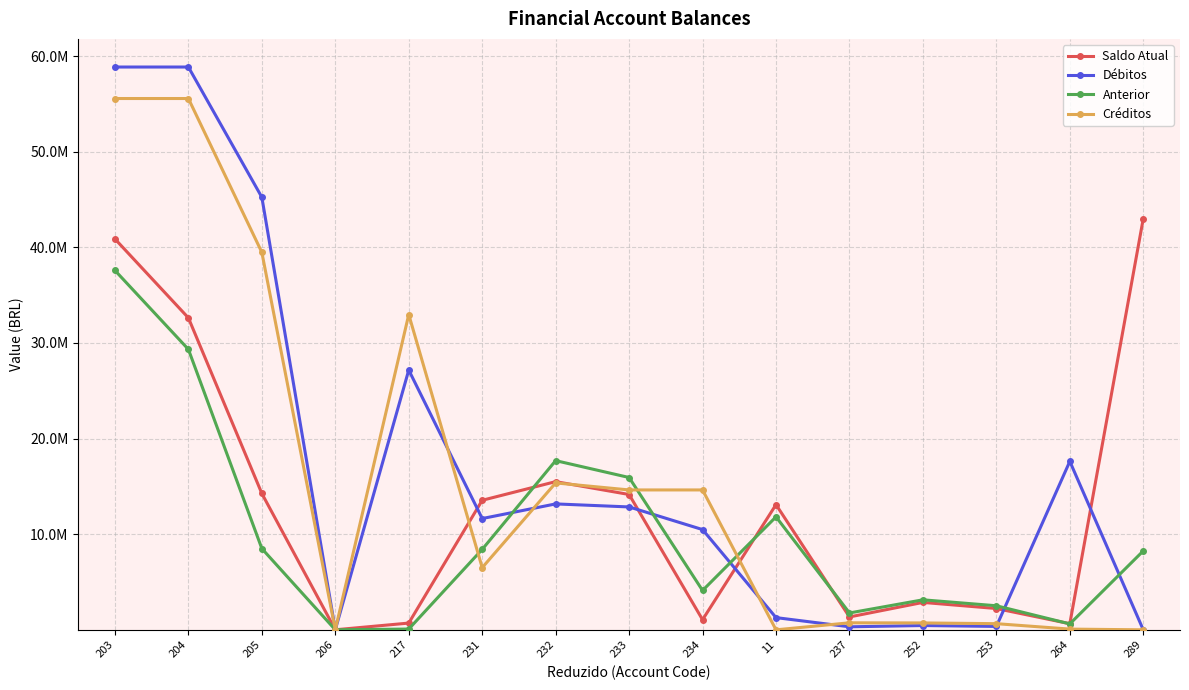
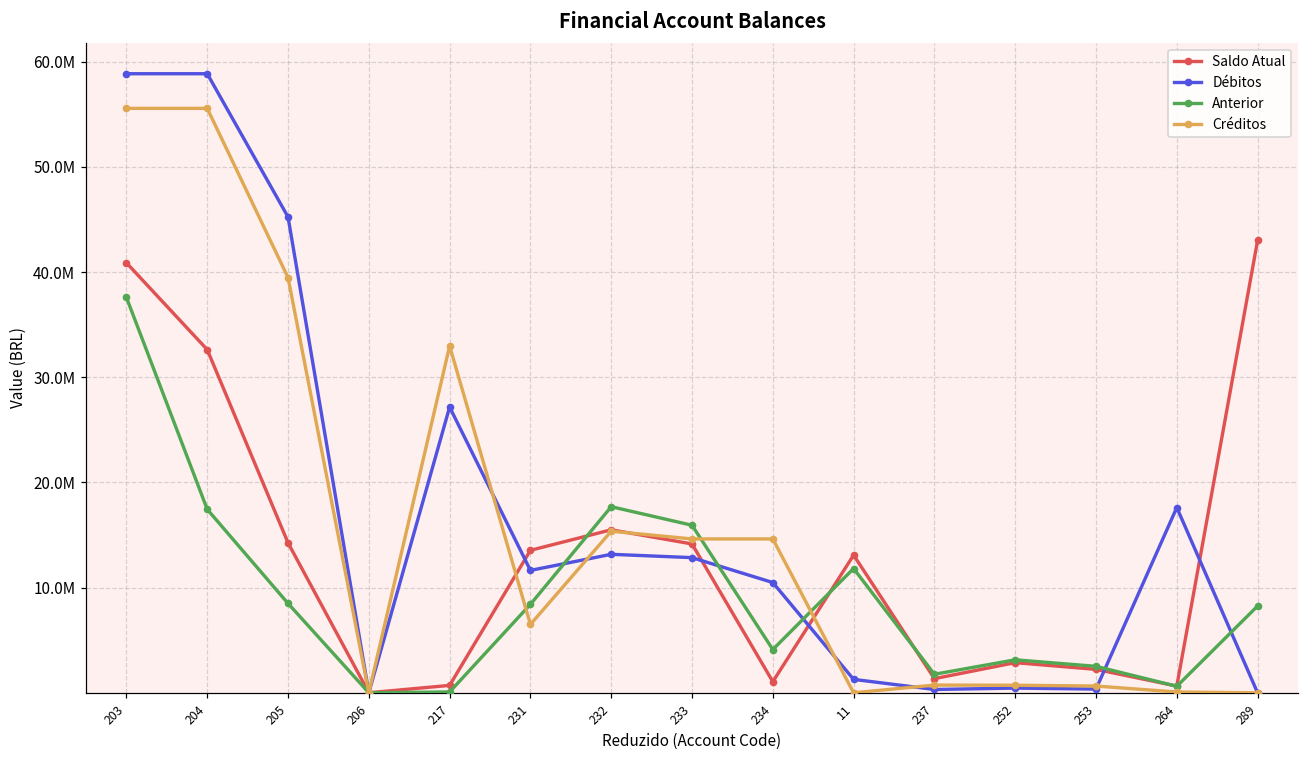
  {
    "Saldo Atual": {
      "203": 41000000,
      "204": 33000000,
      "205": 14000000,
      "217": 1000000,
      "231": 14000000,
      "233": 14000000,
      "234": 1000000,
      "11": 13000000,
      "237": 1000000,
      "252": 3000000,
      "253": 2000000,
      "289": 43000000
    },
    "Débitos": {
      "203": 59000000,
      "204": 59000000,
      "205": 45000000,
      "217": 27000000,
      "231": 12000000,
      "232": 13000000,
      "233": 13000000,
      "234": 10000000,
      "11": 1000000,
      "237": 0,
      "252": 0,
      "253": 0,
      "264": 18000000
    },
    "Anterior": {
      "203": 38000000,
-     "204": 29000000,
+     "204": 17000000,
      "205": 8000000,
      "217": 0,
      "231": 8000000,
      "232": 18000000,
      "233": 16000000,
      "234": 4000000,
      "11": 12000000,
      "237": 2000000,
      "252": 3000000,
      "253": 3000000,
      "289": 8000000
    },
    "Créditos": {
      "203": 56000000,
      "204": 56000000,
      "205": 39000000,
      "217": 33000000,
      "231": 7000000,
      "233": 15000000,
      "234": 15000000,
      "11": 0,
      "237": 1000000,
      "252": 1000000,
      "253": 1000000,
      "264": 0
    }
  }
